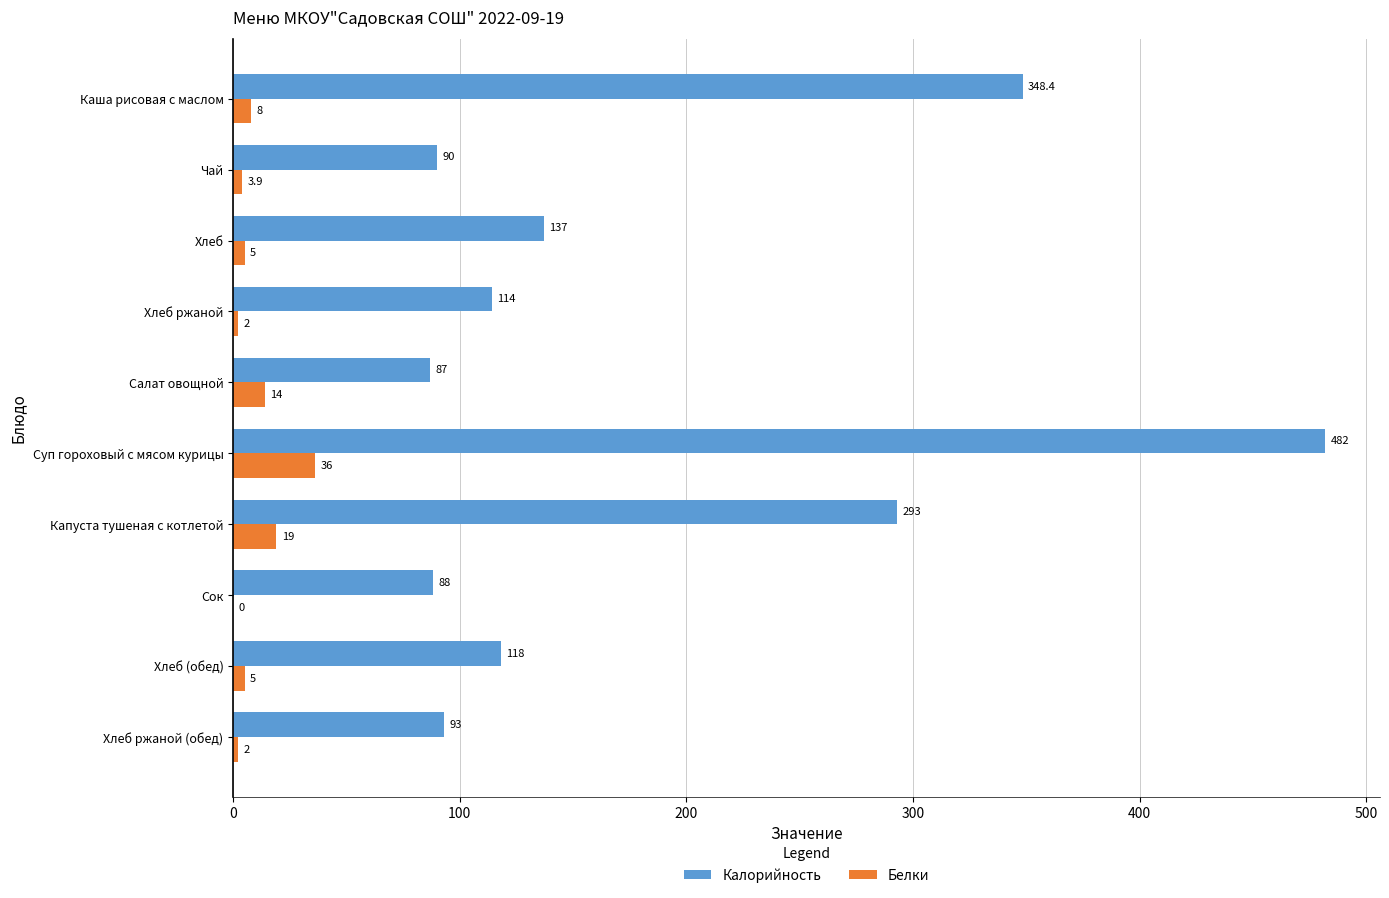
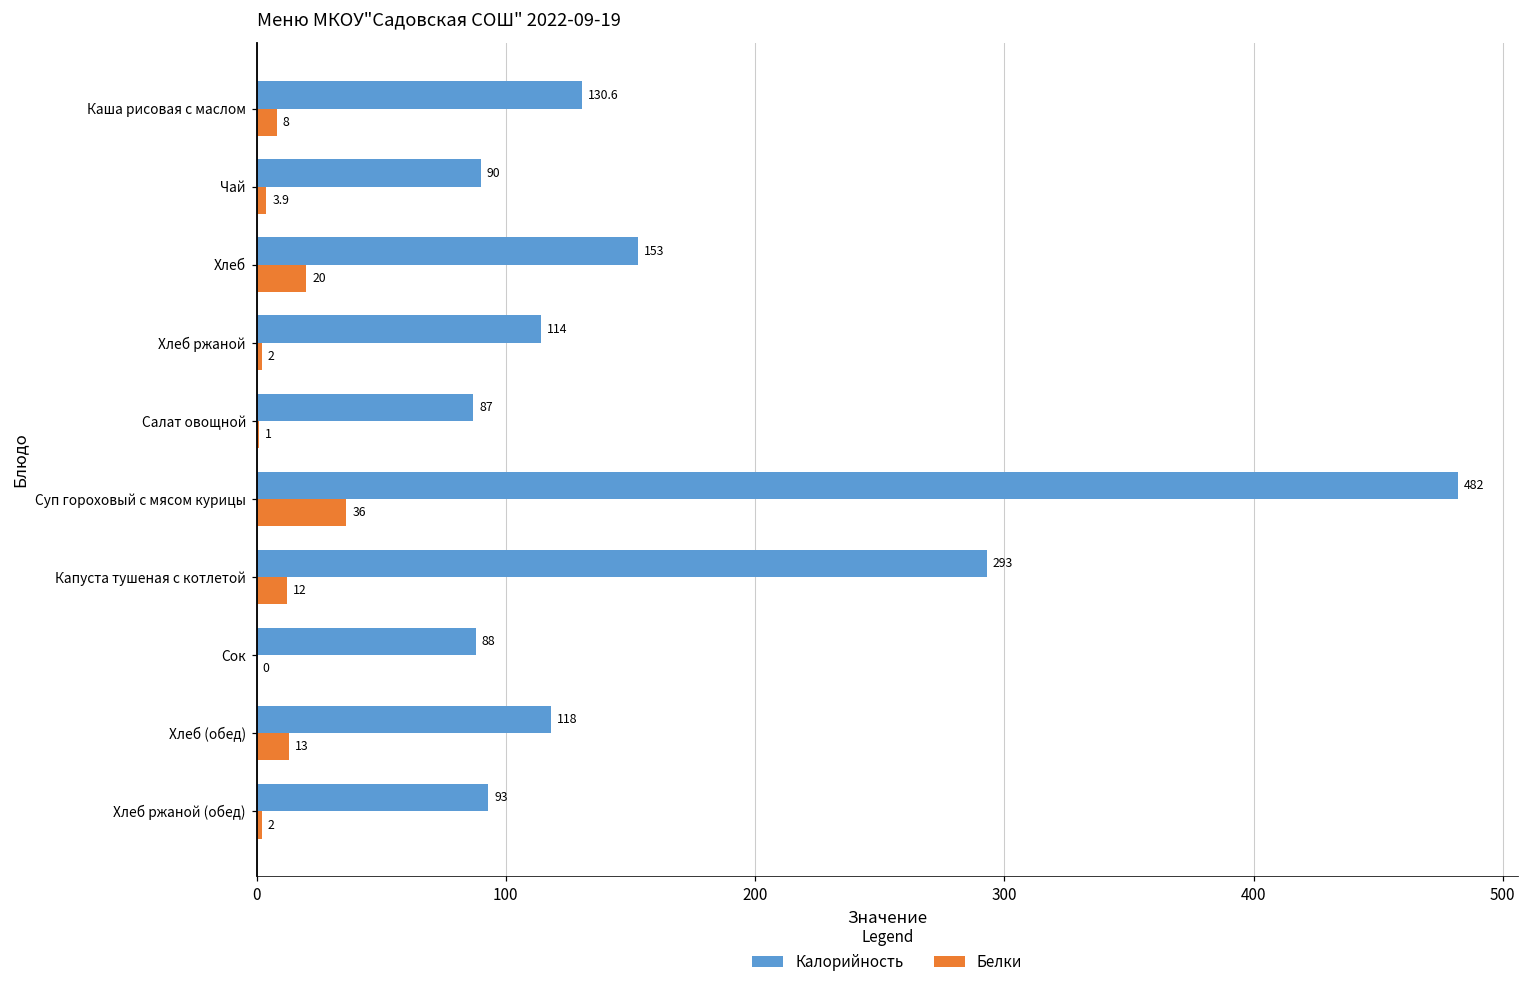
  {
    "Калорийность": {
-     "Каша рисовая с маслом": 348.4,
+     "Каша рисовая с маслом": 130.6,
      "Чай": 90,
-     "Хлеб": 137,
+     "Хлеб": 153,
      "Хлеб ржаной": 114,
      "Салат овощной": 87,
      "Суп гороховый с мясом курицы": 482,
      "Капуста тушеная с котлетой": 293,
      "Сок": 88,
      "Хлеб (обед)": 118,
      "Хлеб ржаной (обед)": 93
    },
    "Белки": {
      "Каша рисовая с маслом": 8,
      "Чай": 3.9,
-     "Хлеб": 5,
+     "Хлеб": 20,
      "Хлеб ржаной": 2,
-     "Салат овощной": 14,
+     "Салат овощной": 1,
      "Суп гороховый с мясом курицы": 36,
-     "Капуста тушеная с котлетой": 19,
+     "Капуста тушеная с котлетой": 12,
      "Сок": 0,
-     "Хлеб (обед)": 5,
+     "Хлеб (обед)": 13,
      "Хлеб ржаной (обед)": 2
    }
  }
